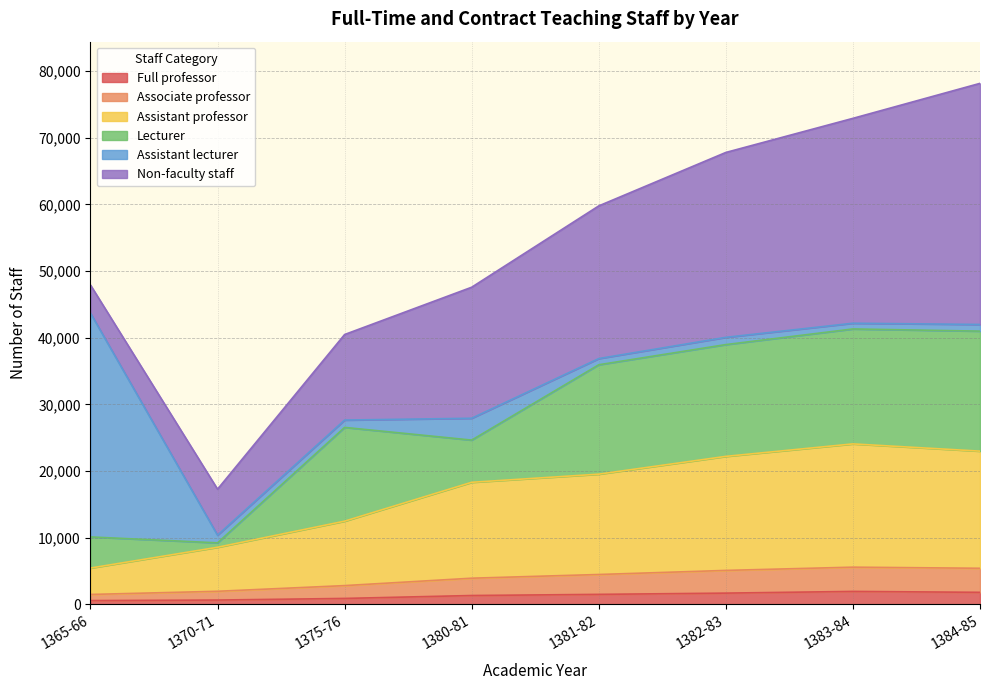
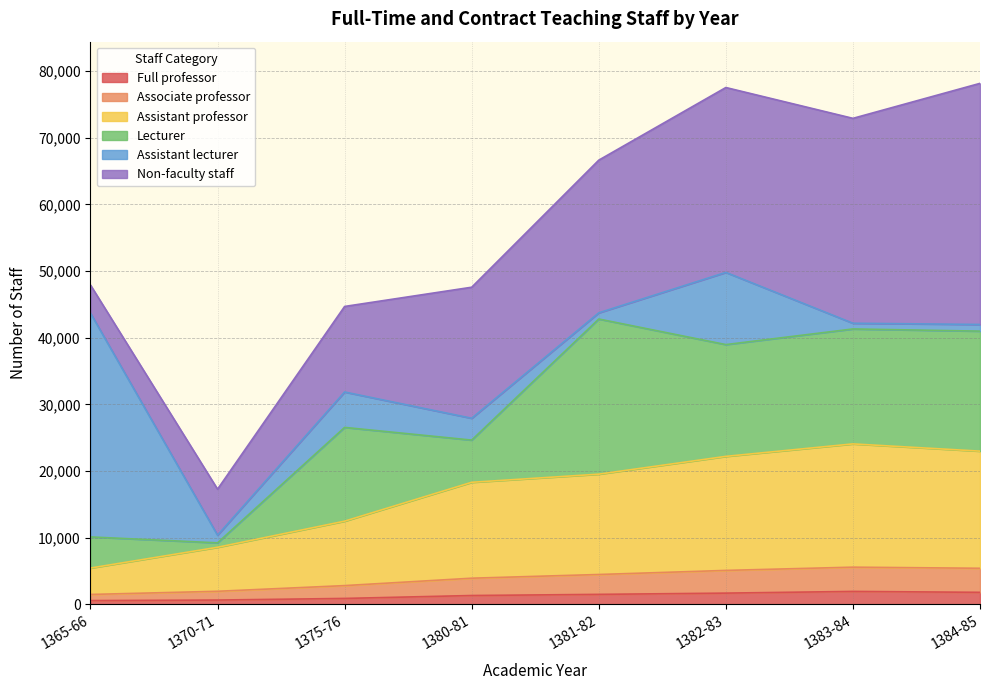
  {
    "Assistant professor": {
      "1365-66": "4,000",
      "1370-71": "7,000",
      "1375-76": "10,000",
      "1380-81": "14,000",
      "1381-82": "15,000",
      "1382-83": "17,000",
      "1383-84": "18,000",
      "1384-85": "18,000"
    },
    "Lecturer": {
      "1365-66": "5,000",
      "1370-71": "1,000",
      "1375-76": "14,000",
      "1380-81": "6,000",
-     "1381-82": "16,000",
+     "1381-82": "23,000",
      "1382-83": "17,000",
      "1383-84": "17,000",
      "1384-85": "18,000"
    },
    "Assistant lecturer": {
      "1365-66": "34,000",
      "1370-71": "1,000",
-     "1375-76": "1,000",
+     "1375-76": "5,000",
      "1380-81": "3,000",
      "1381-82": "1,000",
-     "1382-83": "1,000",
+     "1382-83": "11,000",
      "1383-84": "1,000",
      "1384-85": "1,000"
    },
    "Non-faculty staff": {
      "1365-66": "4,000",
      "1370-71": "7,000",
      "1375-76": "13,000",
      "1380-81": "20,000",
      "1381-82": "23,000",
      "1382-83": "28,000",
      "1383-84": "31,000",
      "1384-85": "36,000"
    }
  }
